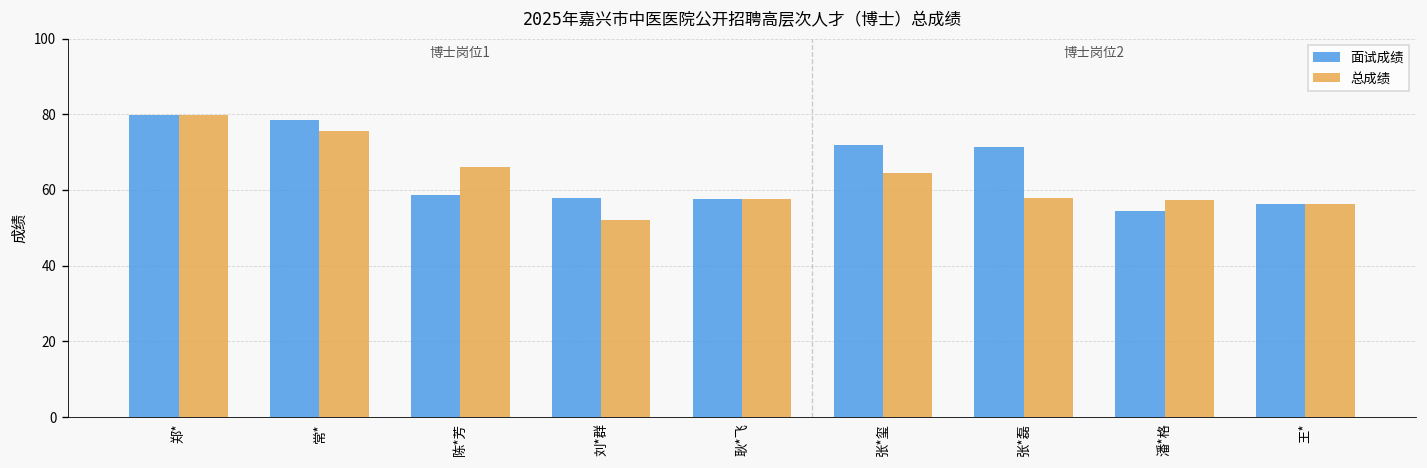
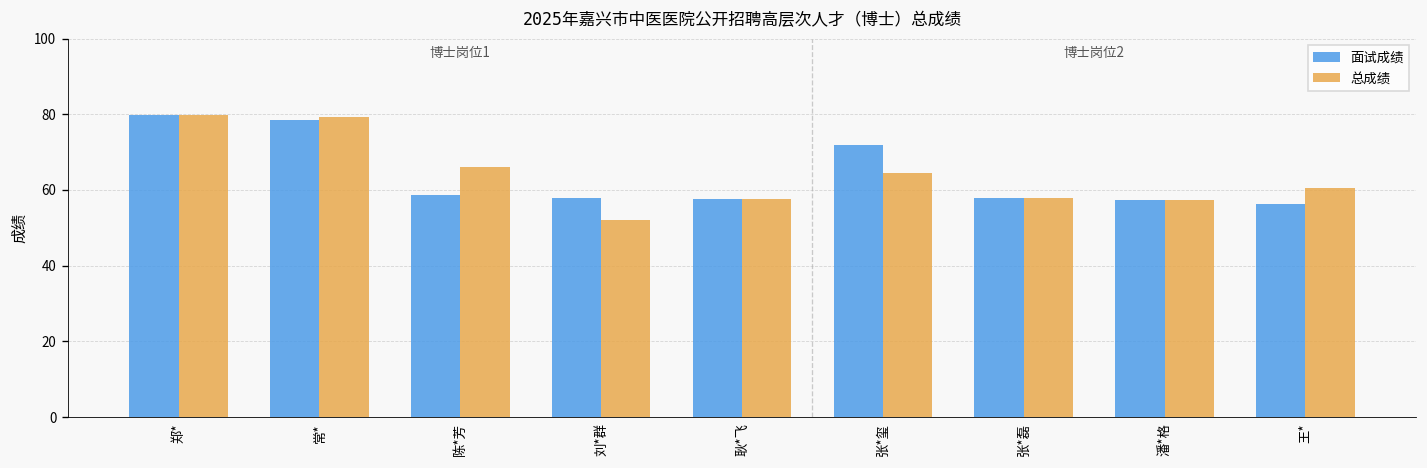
  {
    "面试成绩": {
      "郑*": 80,
      "常*": 79,
      "陈*芳": 59,
      "刘*群": 58,
      "耿*飞": 58,
      "张*玺": 72,
-     "张*磊": 71,
-     "潘*格": 54,
+     "张*磊": 58,
+     "潘*格": 57,
      "王*": 56
    },
    "总成绩": {
      "郑*": 80,
-     "常*": 76,
+     "常*": 79,
      "陈*芳": 66,
      "刘*群": 52,
      "耿*飞": 58,
      "张*玺": 65,
      "张*磊": 58,
      "潘*格": 57,
-     "王*": 56
+     "王*": 60
    }
  }
